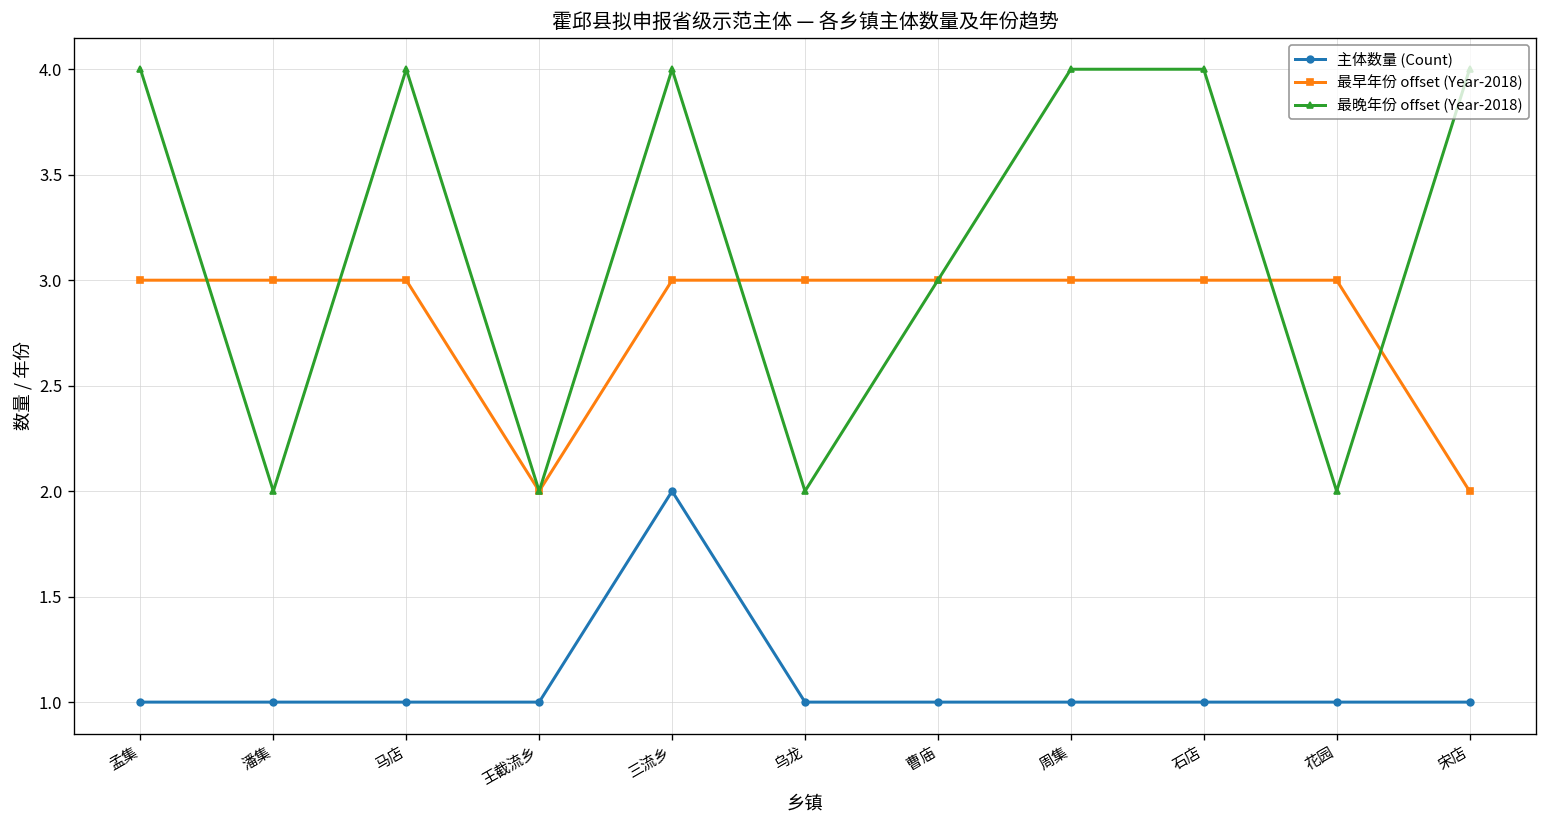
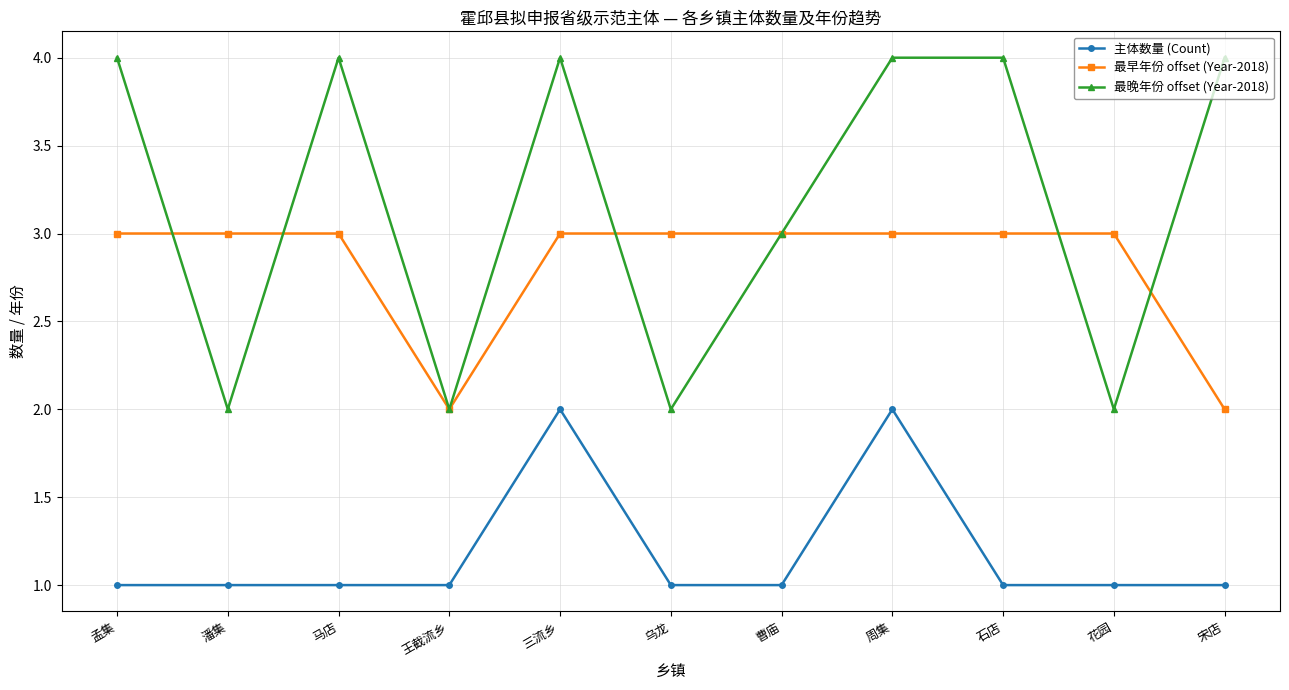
  {
    "主体数量 (Count)": {
      "孟集": 1,
      "潘集": 1,
      "马店": 1,
      "王截流乡": 1,
      "三流乡": 2,
      "乌龙": 1,
      "曹庙": 1,
-     "周集": 1,
+     "周集": 2,
      "石店": 1,
      "花园": 1,
      "宋店": 1
    },
    "最早年份 offset (Year-2018)": {
      "孟集": 3,
      "潘集": 3,
      "马店": 3,
      "三流乡": 3,
      "乌龙": 3,
      "周集": 3,
      "石店": 3,
      "花园": 3,
      "宋店": 2
    },
    "最晚年份 offset (Year-2018)": {
      "孟集": 4,
      "潘集": 2,
      "马店": 4,
      "三流乡": 4,
      "乌龙": 2,
      "周集": 4,
      "石店": 4,
      "花园": 2
    }
  }
